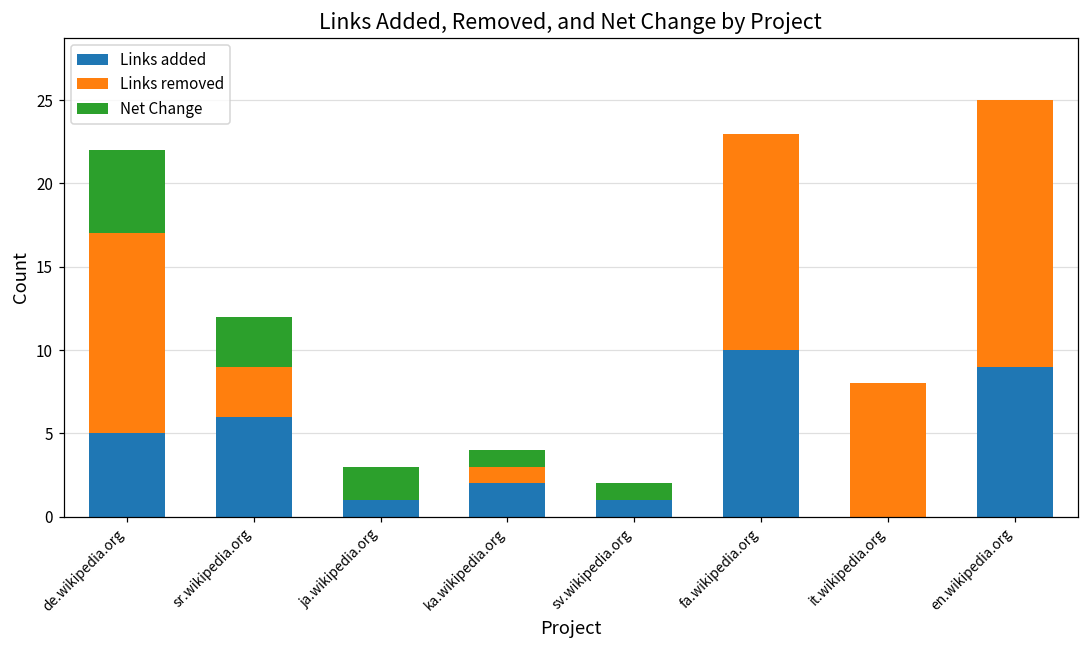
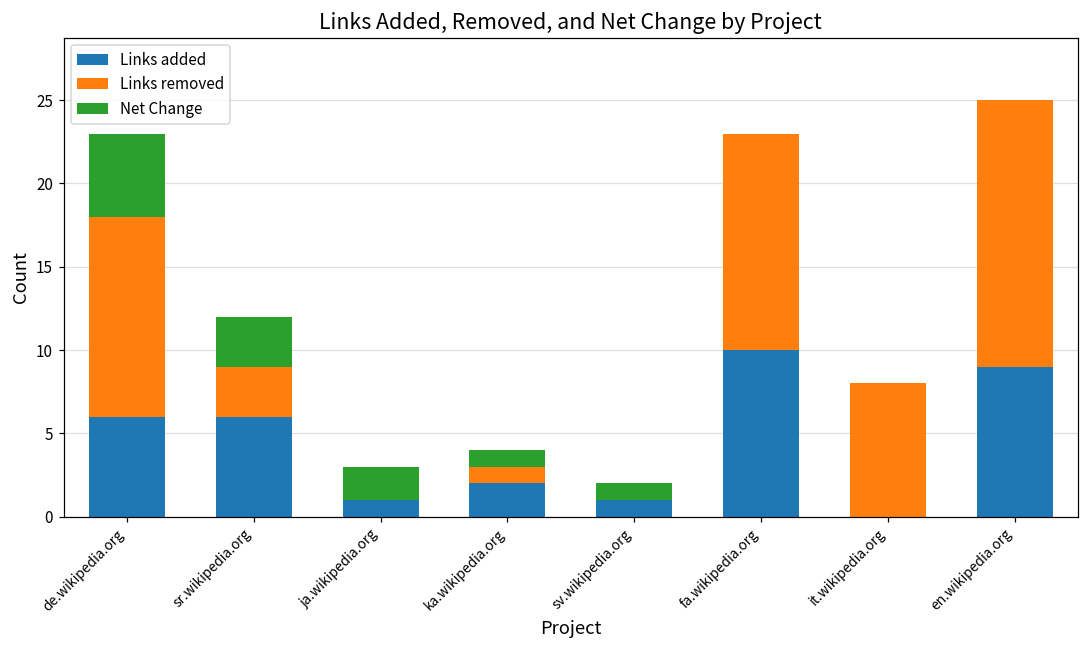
  {
    "Links added": {
-     "de.wikipedia.org": 5,
+     "de.wikipedia.org": 6,
      "sr.wikipedia.org": 6,
      "ja.wikipedia.org": 1,
      "ka.wikipedia.org": 2,
      "sv.wikipedia.org": 1,
      "fa.wikipedia.org": 10,
      "it.wikipedia.org": 0,
      "en.wikipedia.org": 9
    },
    "Links removed": {
      "de.wikipedia.org": 12,
      "sr.wikipedia.org": 3,
      "ja.wikipedia.org": 0,
      "ka.wikipedia.org": 1,
      "sv.wikipedia.org": 0,
      "fa.wikipedia.org": 13,
      "it.wikipedia.org": 8,
      "en.wikipedia.org": 16
    },
    "Net Change": {
      "de.wikipedia.org": 5,
      "sr.wikipedia.org": 3,
      "ja.wikipedia.org": 2,
      "ka.wikipedia.org": 1,
      "sv.wikipedia.org": 1,
      "fa.wikipedia.org": 0,
      "it.wikipedia.org": 0,
      "en.wikipedia.org": 0
    }
  }
